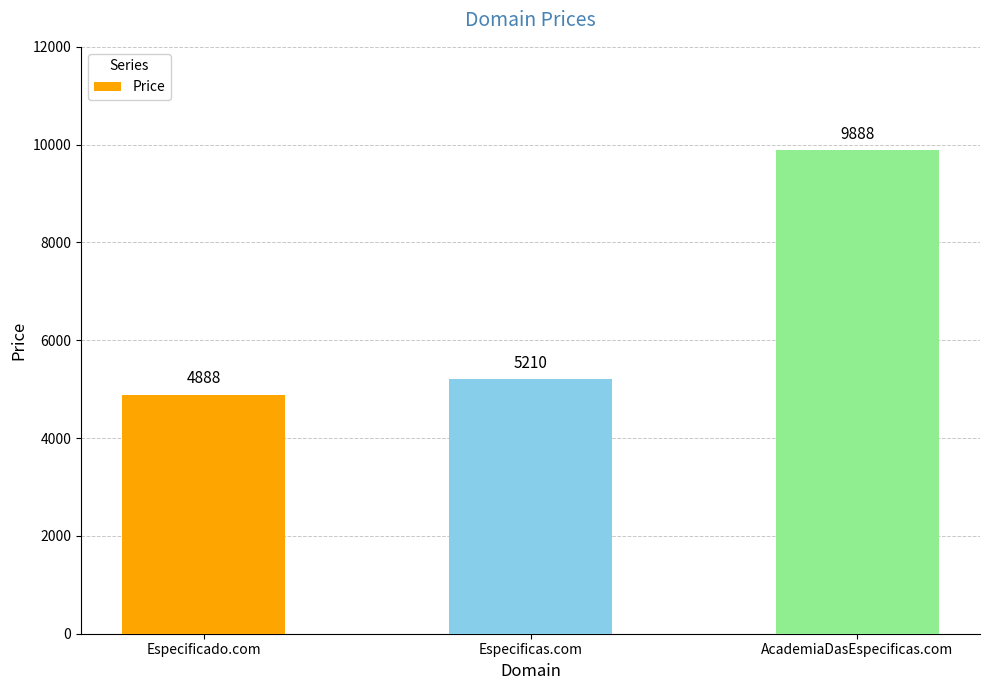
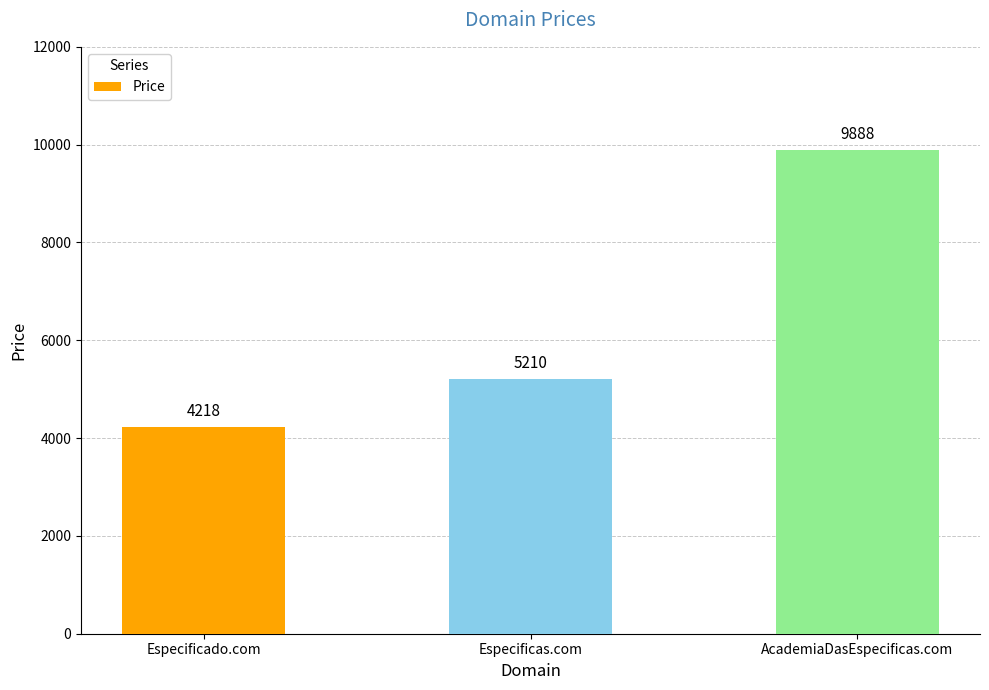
  {
-   "Especificado.com": 4888,
+   "Especificado.com": 4218,
    "Especificas.com": 5210,
    "AcademiaDasEspecificas.com": 9888
  }
